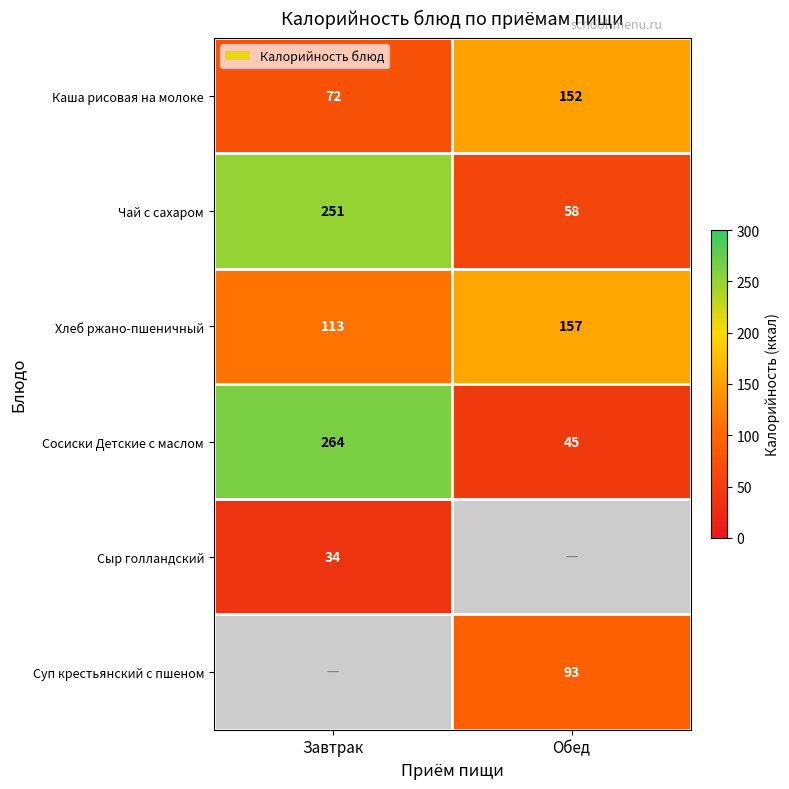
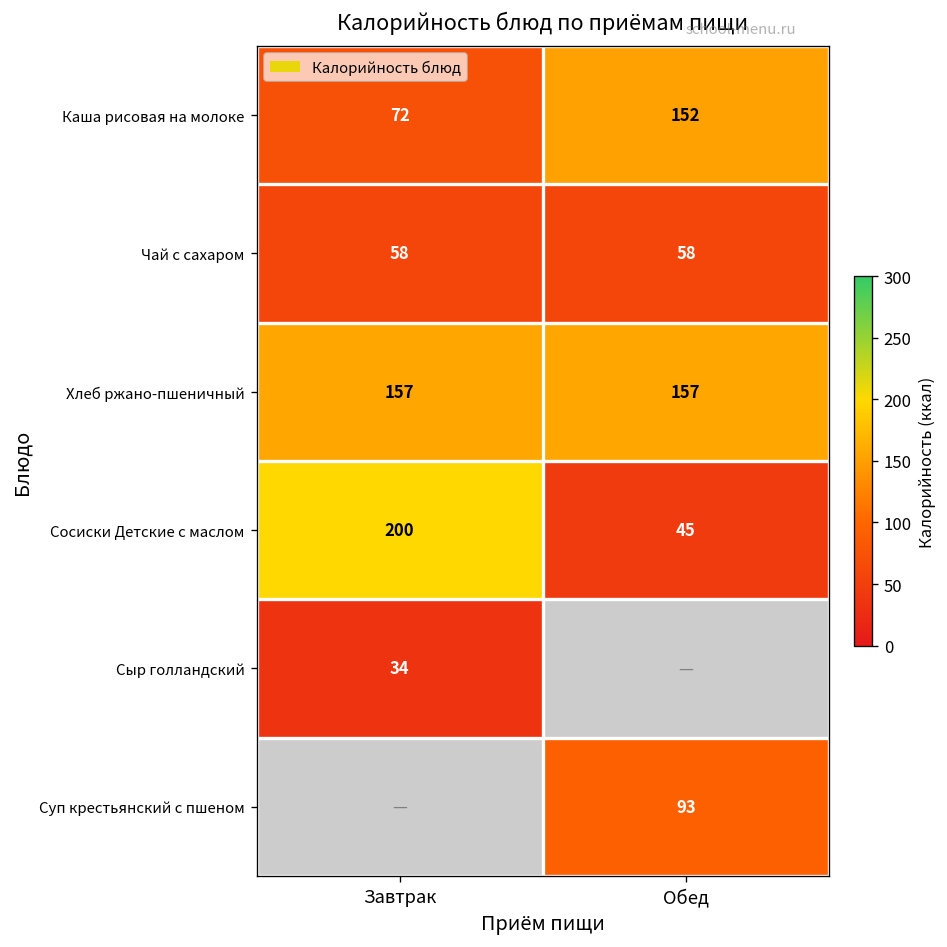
  {
    "Каша рисовая на молоке": {
      "Завтрак": 72,
      "Обед": 152
    },
    "Чай с сахаром": {
-     "Завтрак": 251,
+     "Завтрак": 58,
      "Обед": 58
    },
    "Хлеб ржано-пшеничный": {
-     "Завтрак": 113,
+     "Завтрак": 157,
      "Обед": 157
    },
    "Сосиски Детские с маслом": {
-     "Завтрак": 264,
+     "Завтрак": 200,
      "Обед": 45
    },
    "Сыр голландский": {
      "Завтрак": 34
    },
    "Суп крестьянский с пшеном": {
      "Обед": 93
    }
  }
